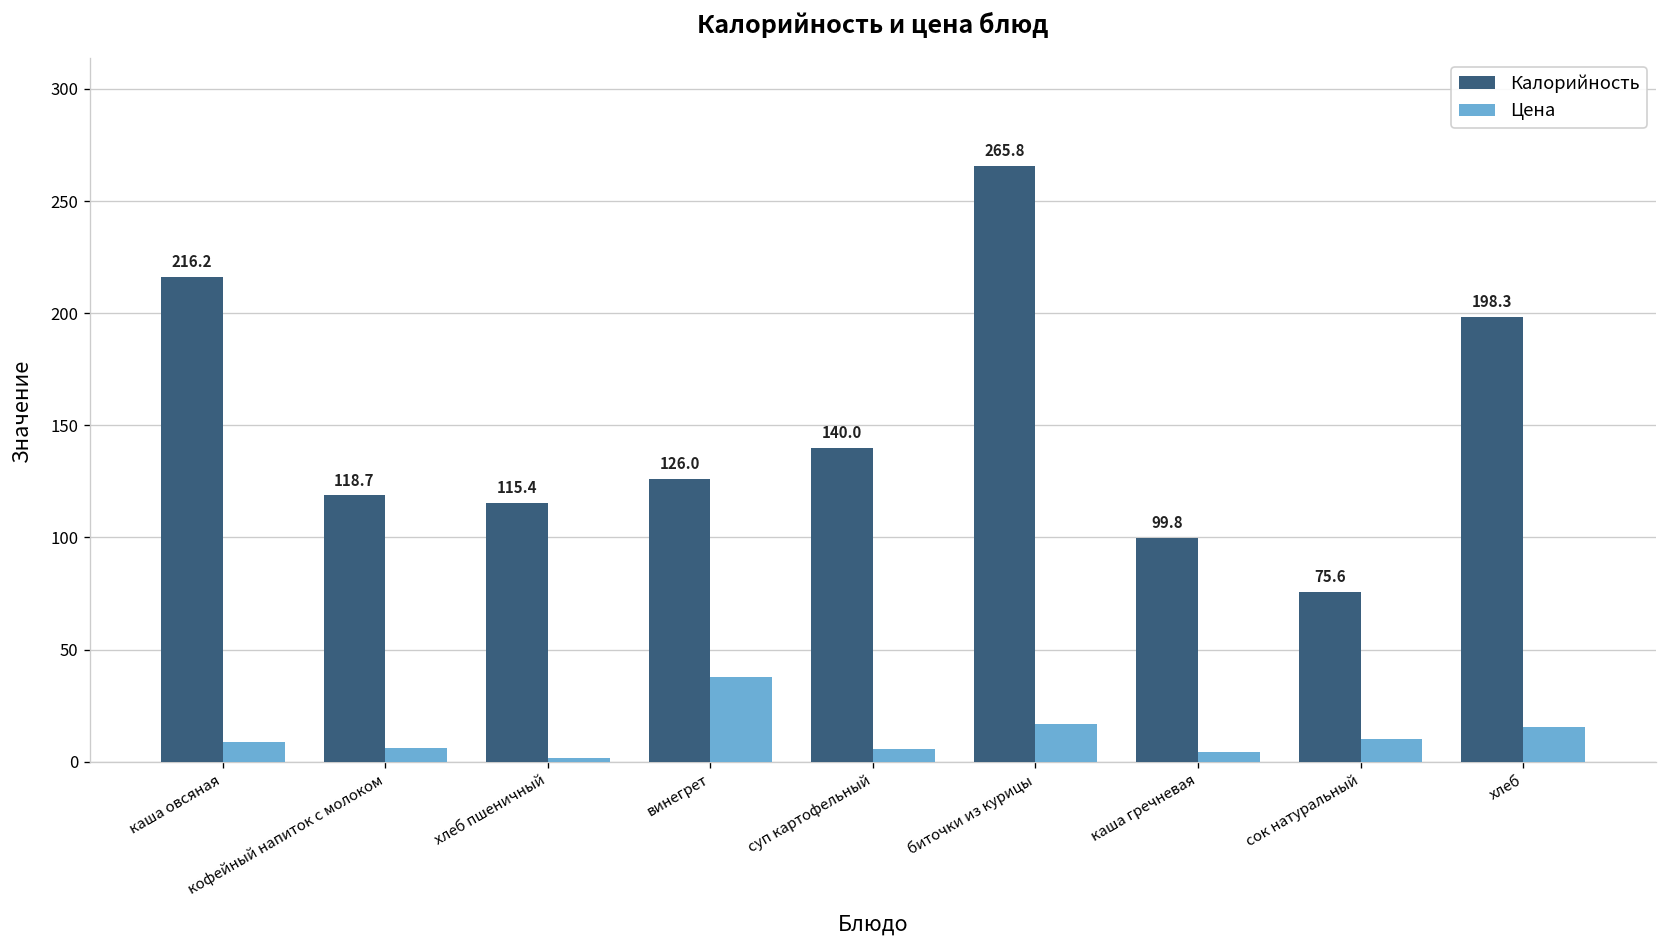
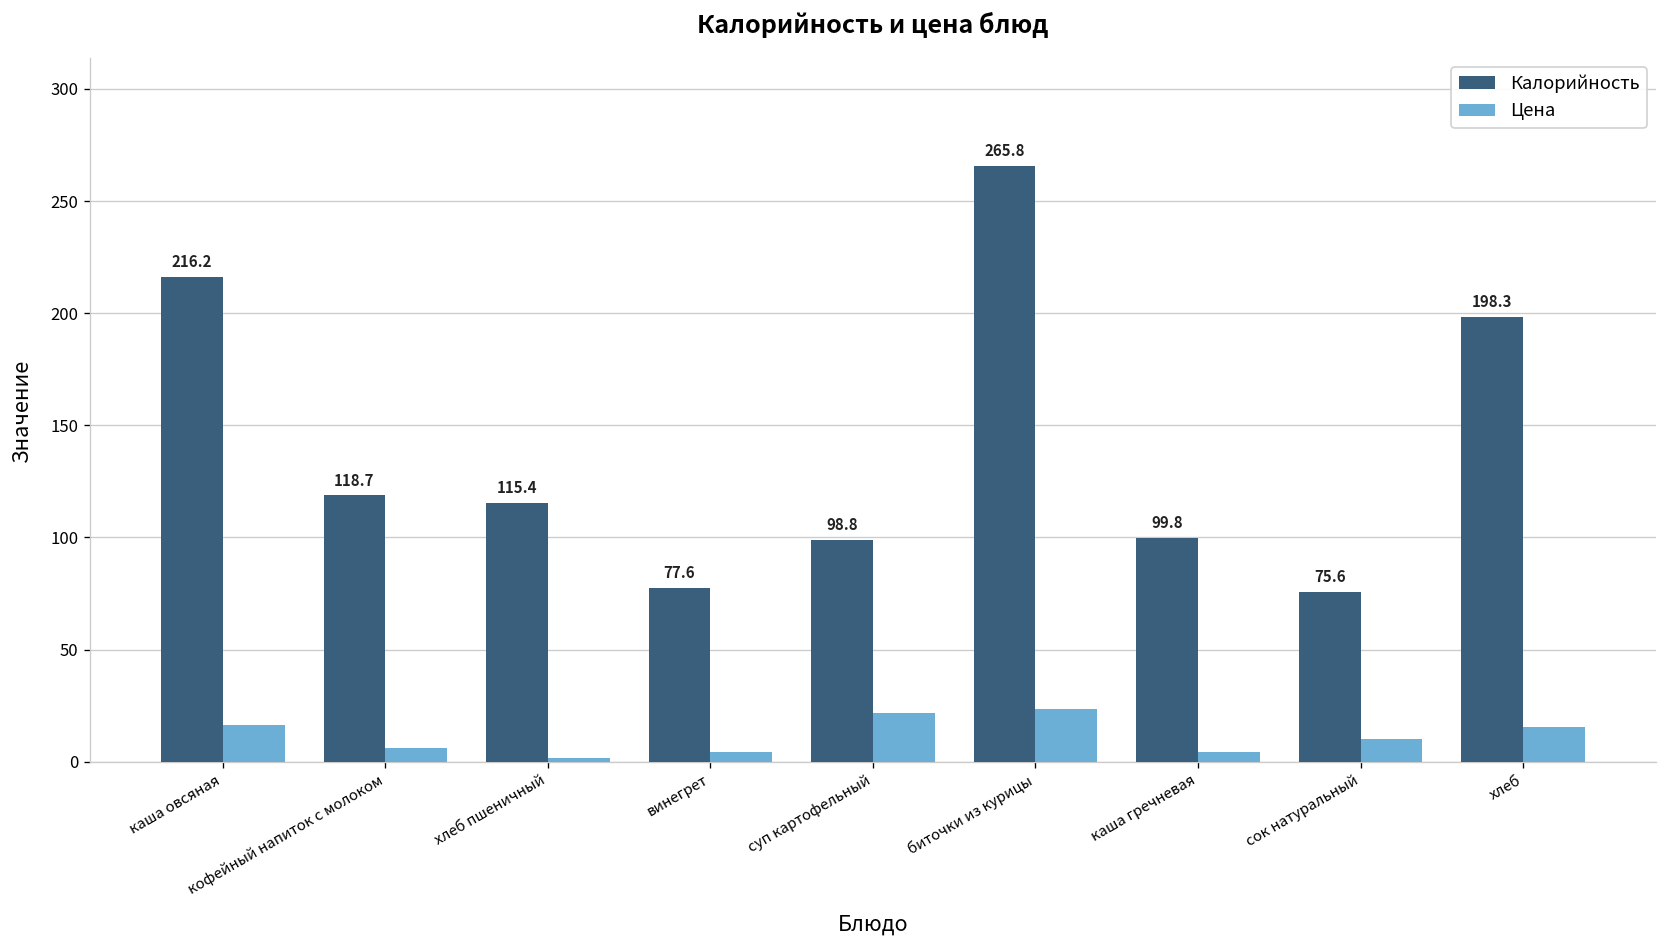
  {
    "Калорийность": {
      "каша овсяная": 216.2,
      "кофейный напиток с молоком": 118.7,
      "хлеб пшеничный": 115.4,
-     "винегрет": 126.0,
-     "суп картофельный": 140.0,
+     "винегрет": 77.6,
+     "суп картофельный": 98.8,
      "биточки из курицы": 265.8,
      "каша гречневая": 99.8,
      "сок натуральный": 75.6,
      "хлеб": 198.3
    },
    "Цена": {
-     "каша овсяная": 9,
+     "каша овсяная": 16,
      "кофейный напиток с молоком": 6,
      "хлеб пшеничный": 2,
-     "винегрет": 38,
-     "суп картофельный": 5,
-     "биточки из курицы": 17,
+     "винегрет": 4,
+     "суп картофельный": 22,
+     "биточки из курицы": 24,
      "каша гречневая": 4,
      "сок натуральный": 10,
      "хлеб": 16
    }
  }
